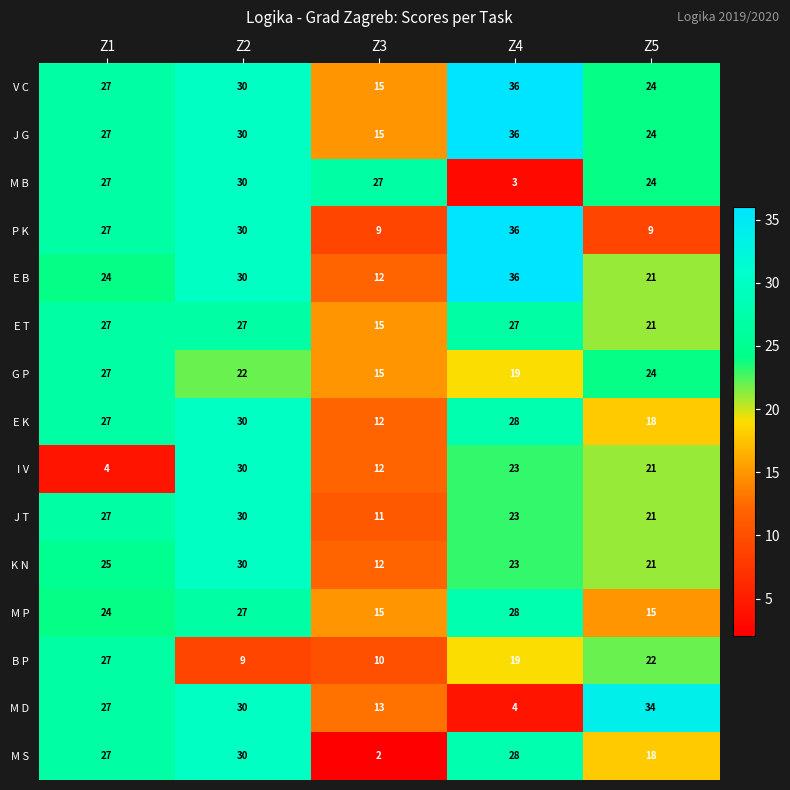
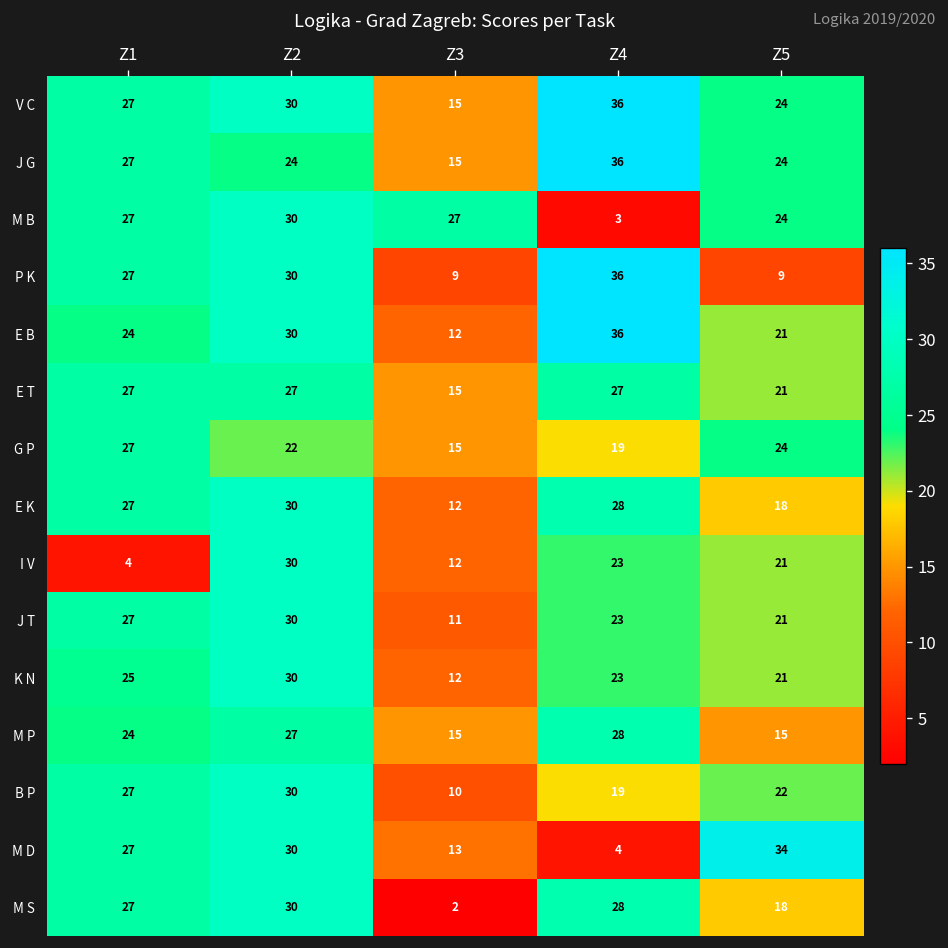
  {
    "V C": {
      "Z1": 27,
      "Z2": 30,
      "Z3": 15,
      "Z4": 36,
      "Z5": 24
    },
    "J G": {
      "Z1": 27,
-     "Z2": 30,
+     "Z2": 24,
      "Z3": 15,
      "Z4": 36,
      "Z5": 24
    },
    "M B": {
      "Z1": 27,
      "Z2": 30,
      "Z3": 27,
      "Z4": 3,
      "Z5": 24
    },
    "P K": {
      "Z1": 27,
      "Z2": 30,
      "Z3": 9,
      "Z4": 36,
      "Z5": 9
    },
    "E B": {
      "Z1": 24,
      "Z2": 30,
      "Z3": 12,
      "Z4": 36,
      "Z5": 21
    },
    "E T": {
      "Z1": 27,
      "Z2": 27,
      "Z3": 15,
      "Z4": 27,
      "Z5": 21
    },
    "G P": {
      "Z1": 27,
      "Z2": 22,
      "Z3": 15,
      "Z4": 19,
      "Z5": 24
    },
    "E K": {
      "Z1": 27,
      "Z2": 30,
      "Z3": 12,
      "Z4": 28,
      "Z5": 18
    },
    "I V": {
      "Z1": 4,
      "Z2": 30,
      "Z3": 12,
      "Z4": 23,
      "Z5": 21
    },
    "J T": {
      "Z1": 27,
      "Z2": 30,
      "Z3": 11,
      "Z4": 23,
      "Z5": 21
    },
    "K N": {
      "Z1": 25,
      "Z2": 30,
      "Z3": 12,
      "Z4": 23,
      "Z5": 21
    },
    "M P": {
      "Z1": 24,
      "Z2": 27,
      "Z3": 15,
      "Z4": 28,
      "Z5": 15
    },
    "B P": {
      "Z1": 27,
-     "Z2": 9,
+     "Z2": 30,
      "Z3": 10,
      "Z4": 19,
      "Z5": 22
    },
    "M D": {
      "Z1": 27,
      "Z2": 30,
      "Z3": 13,
      "Z4": 4,
      "Z5": 34
    },
    "M S": {
      "Z1": 27,
      "Z2": 30,
      "Z3": 2,
      "Z4": 28,
      "Z5": 18
    }
  }
